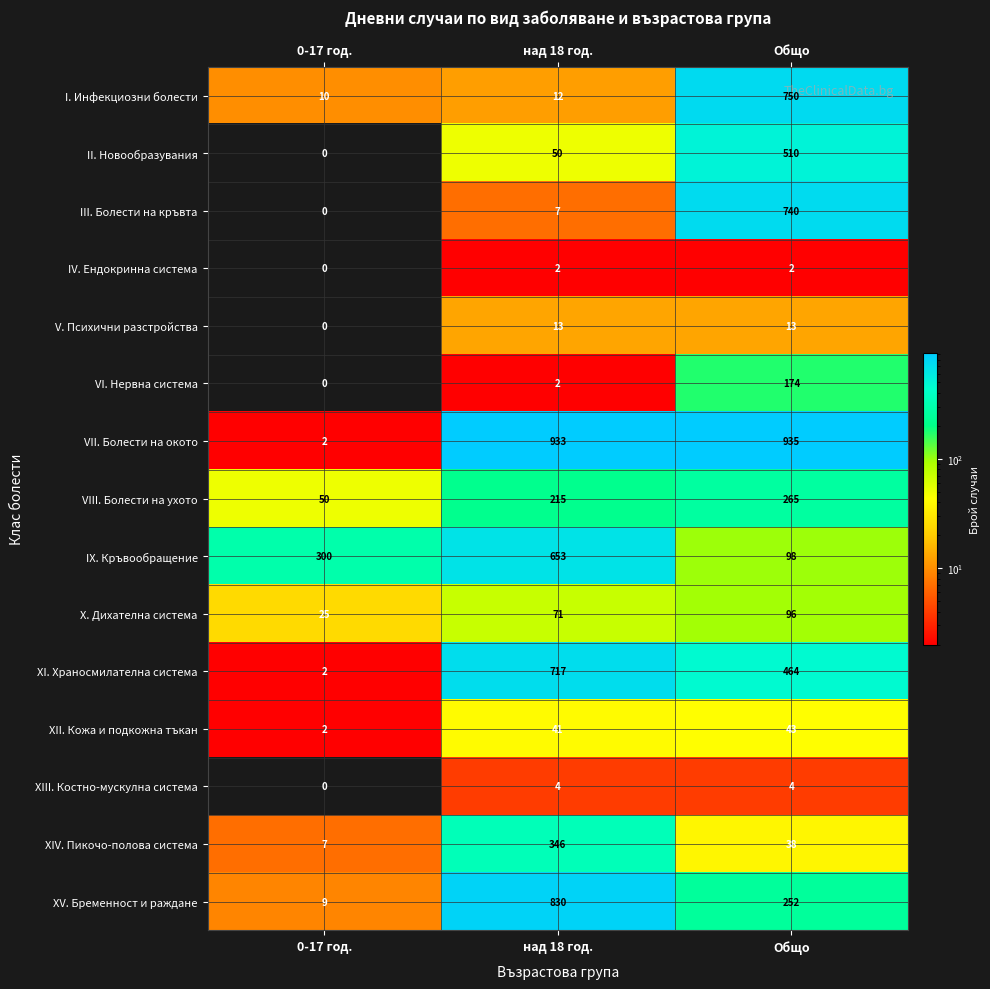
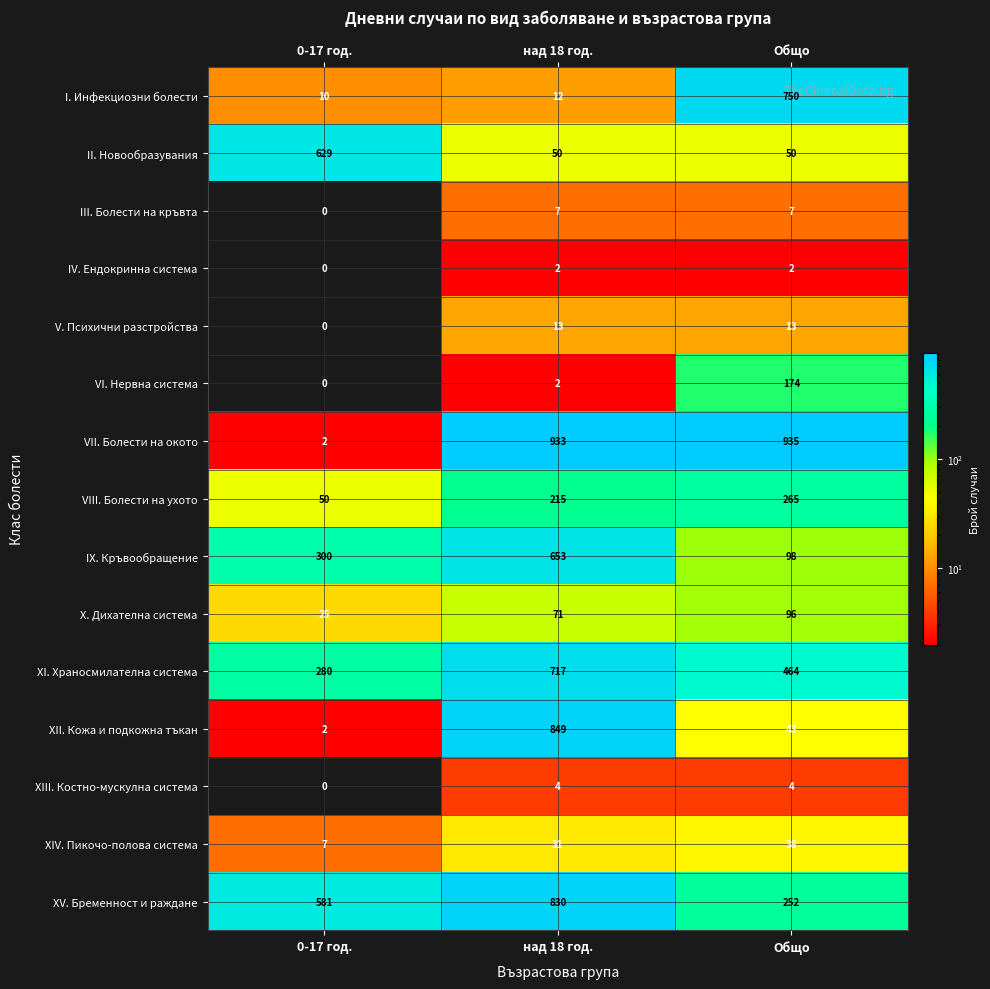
  {
    "I. Инфекциозни болести": {
      "0-17 год.": 10,
      "над 18 год.": 12
    },
    "II. Новообразувания": {
-     "0-17 год.": 0,
+     "0-17 год.": 629,
      "над 18 год.": 50,
-     "Общо": 510
+     "Общо": 50
    },
    "III. Болести на кръвта": {
      "0-17 год.": 0,
      "над 18 год.": 7,
-     "Общо": 740
+     "Общо": 7
    },
    "IV. Ендокринна система": {
      "0-17 год.": 0,
      "над 18 год.": 2,
      "Общо": 2
    },
    "V. Психични разстройства": {
      "0-17 год.": 0,
      "над 18 год.": 13,
      "Общо": 13
    },
    "VI. Нервна система": {
      "0-17 год.": 0,
      "над 18 год.": 2,
      "Общо": 174
    },
    "VII. Болести на окото": {
      "0-17 год.": 2,
      "над 18 год.": 933,
      "Общо": 935
    },
    "VIII. Болести на ухото": {
      "0-17 год.": 50,
      "над 18 год.": 215,
      "Общо": 265
    },
    "IX. Кръвообращение": {
      "0-17 год.": 300,
      "над 18 год.": 653,
      "Общо": 98
    },
    "X. Дихателна система": {
      "0-17 год.": 25,
      "над 18 год.": 71,
      "Общо": 96
    },
    "XI. Храносмилателна система": {
-     "0-17 год.": 2,
+     "0-17 год.": 280,
      "над 18 год.": 717,
      "Общо": 464
    },
    "XII. Кожа и подкожна тъкан": {
      "0-17 год.": 2,
-     "над 18 год.": 41,
+     "над 18 год.": 849,
      "Общо": 43
    },
    "XIII. Костно-мускулна система": {
      "0-17 год.": 0,
      "над 18 год.": 4,
      "Общо": 4
    },
    "XIV. Пикочо-полова система": {
      "0-17 год.": 7,
-     "над 18 год.": 346,
+     "над 18 год.": 31,
      "Общо": 38
    },
    "XV. Бременност и раждане": {
-     "0-17 год.": 9,
+     "0-17 год.": 581,
      "над 18 год.": 830,
      "Общо": 252
    }
  }
